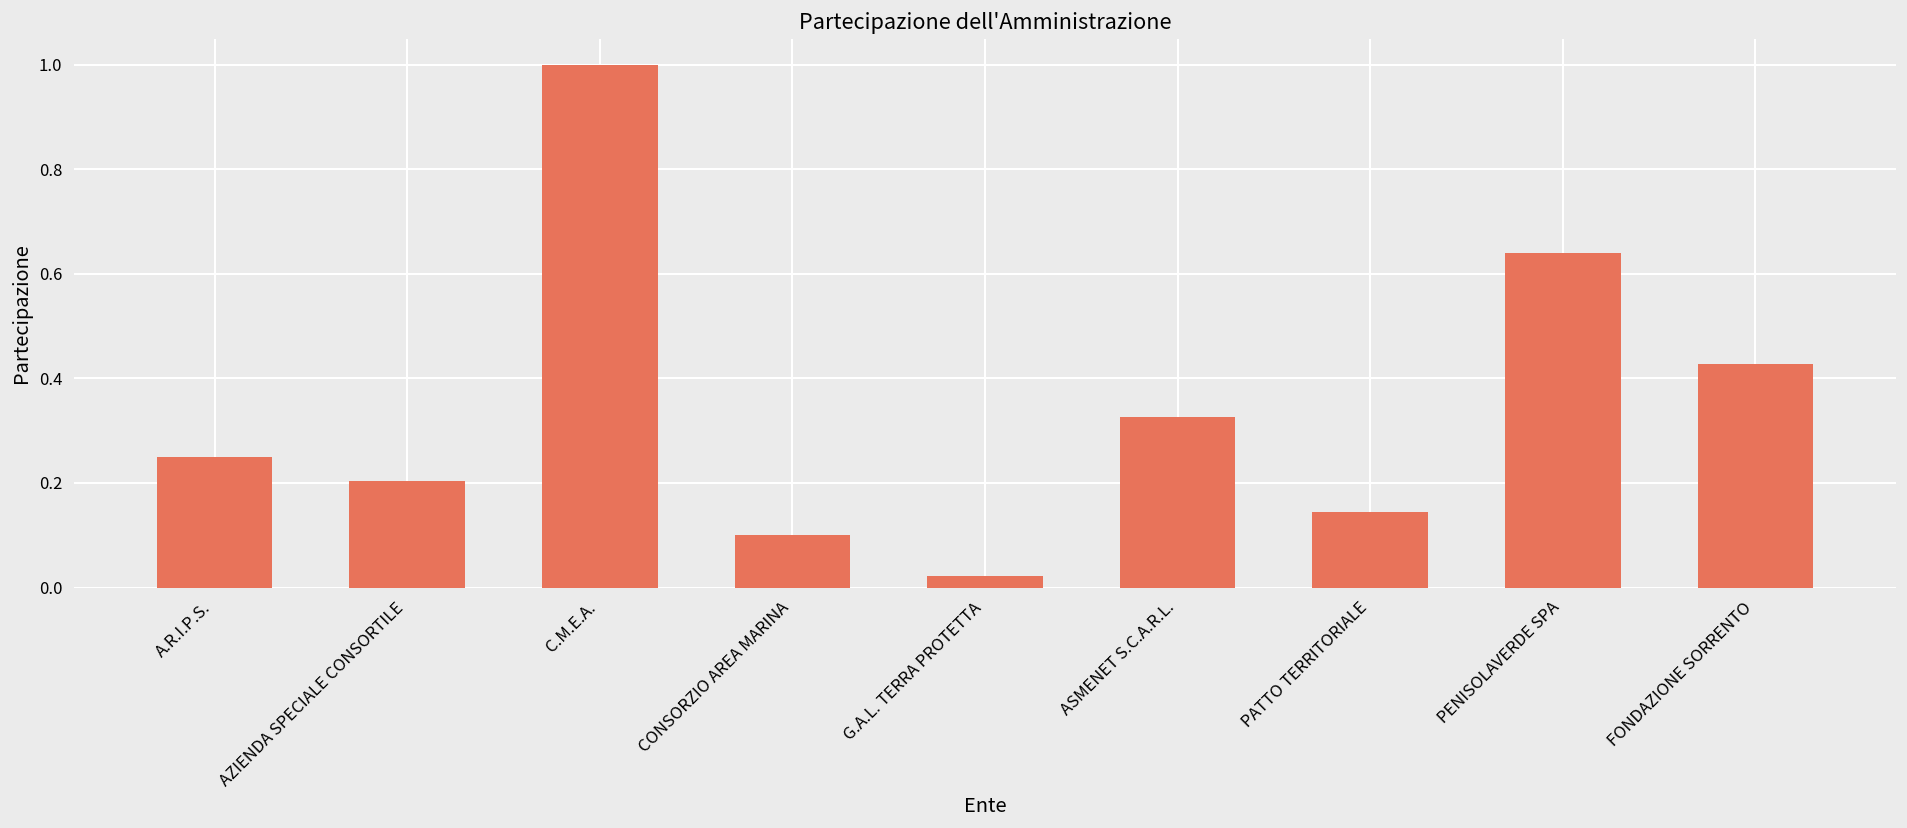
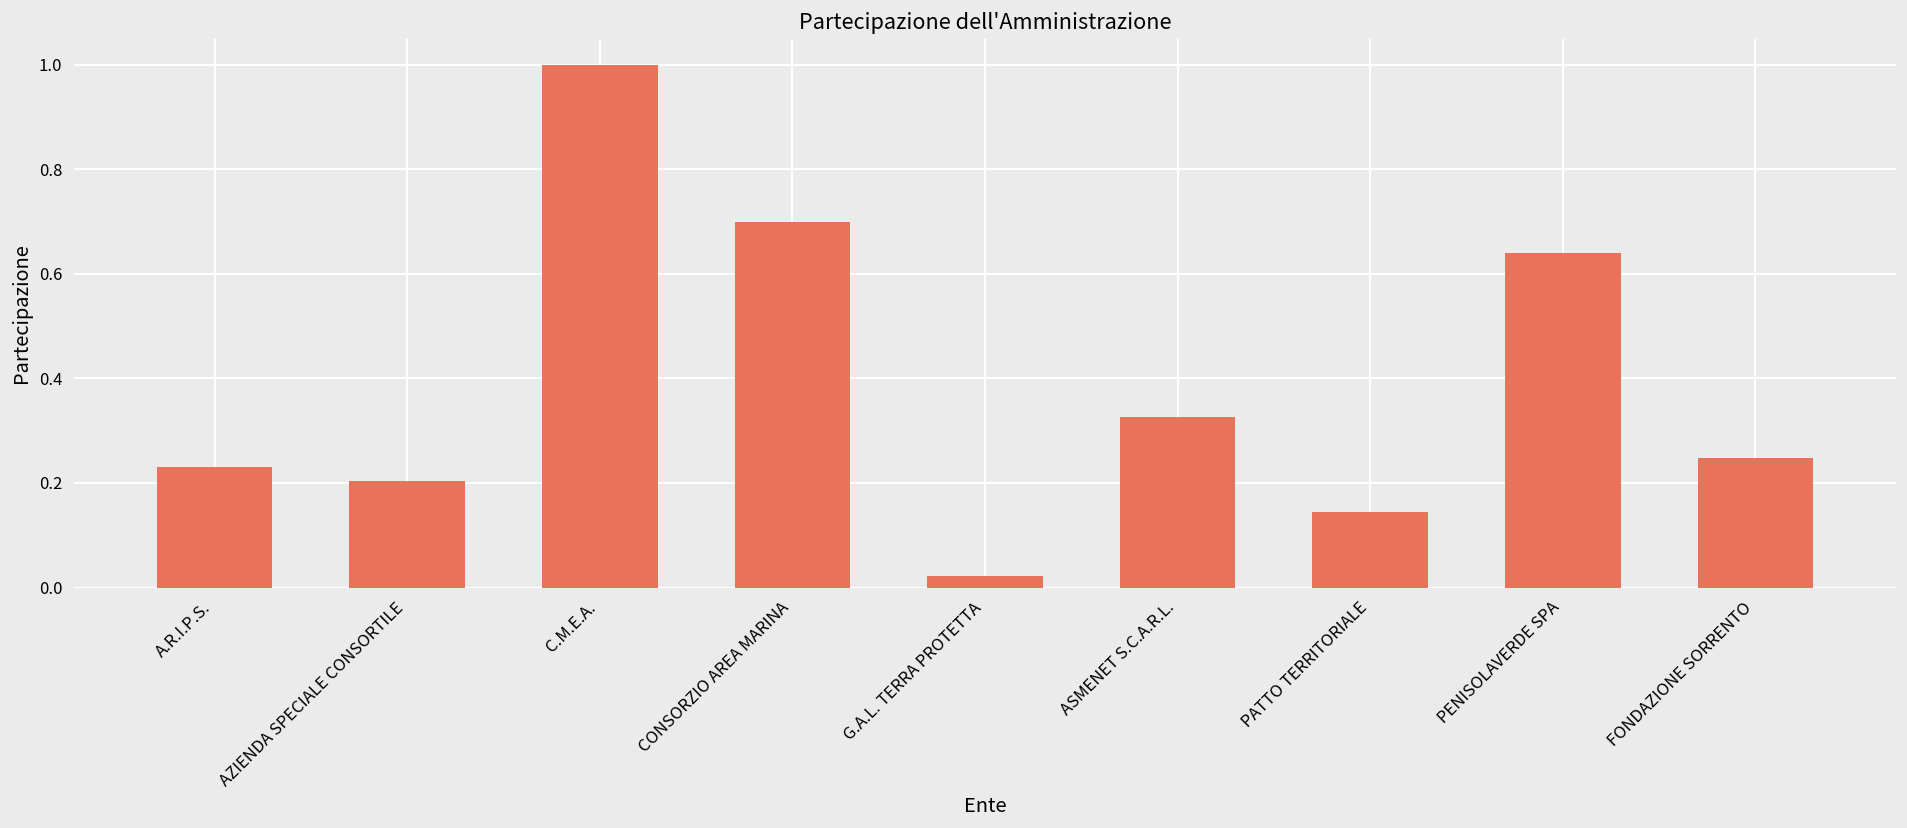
  {
-   "A.R.I.P.S.": 0.25,
+   "A.R.I.P.S.": 0.23,
    "AZIENDA SPECIALE CONSORTILE": 0.20,
    "C.M.E.A.": 1.00,
-   "CONSORZIO AREA MARINA": 0.1,
+   "CONSORZIO AREA MARINA": 0.7,
    "G.A.L. TERRA PROTETTA": 0.02,
    "ASMENET S.C.A.R.L.": 0.33,
    "PATTO TERRITORIALE": 0.14,
    "PENISOLAVERDE SPA": 0.64,
-   "FONDAZIONE SORRENTO": 0.43
+   "FONDAZIONE SORRENTO": 0.25
  }
